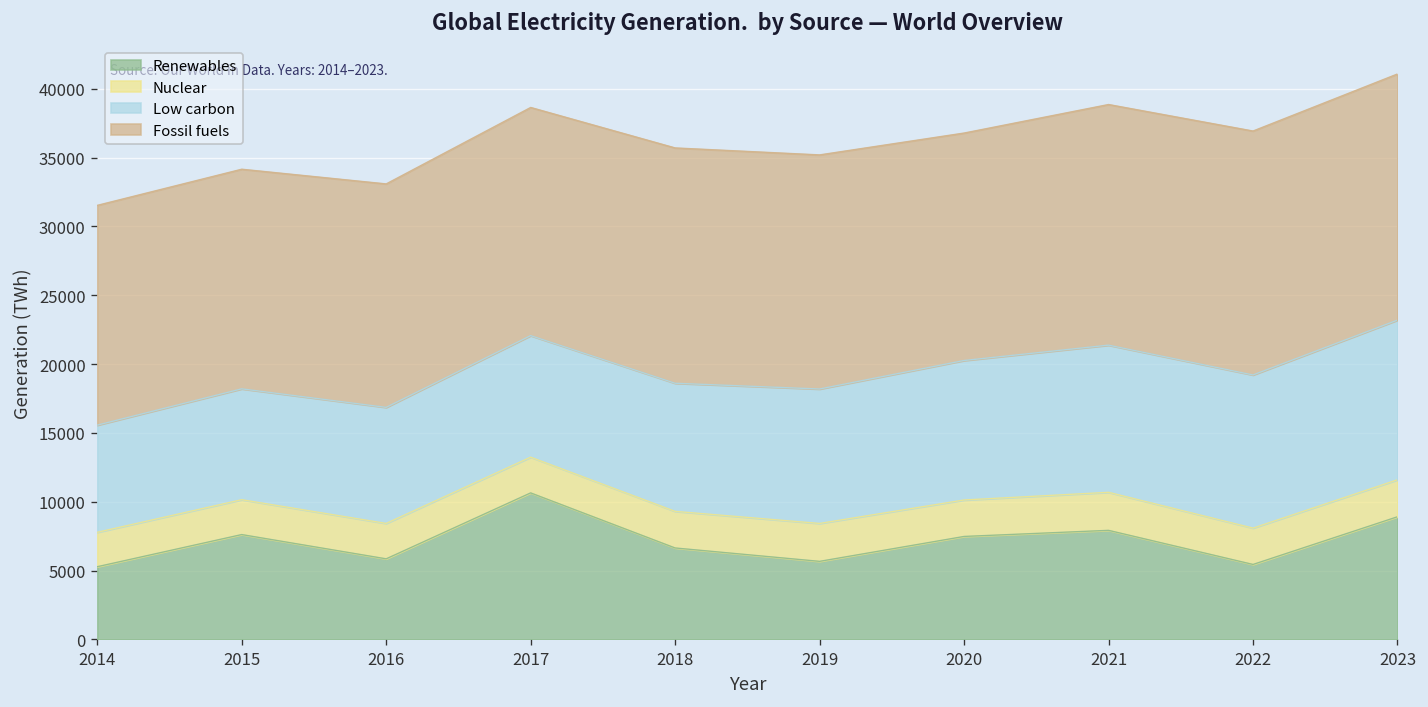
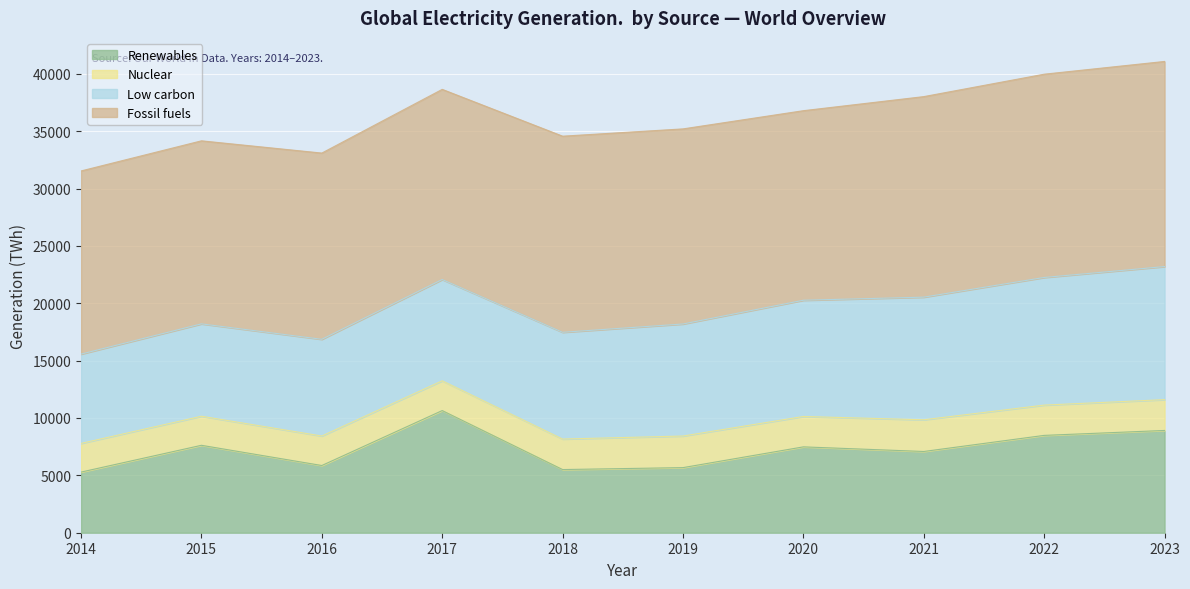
  {
    "Renewables": {
      "2014": 5300,
      "2015": 7600,
      "2016": 5900,
      "2017": 10600,
-     "2018": 6600,
+     "2018": 5500,
      "2019": 5700,
      "2020": 7500,
-     "2021": 7900,
-     "2022": 5500,
+     "2021": 7100,
+     "2022": 8500,
      "2023": 8900
    },
    "Low carbon": {
      "2014": 7800,
      "2015": 8100,
      "2016": 8400,
      "2017": 8800,
      "2018": 9300,
      "2019": 9800,
      "2020": 10100,
      "2021": 10700,
      "2022": 11100,
      "2023": 11600
    }
  }
